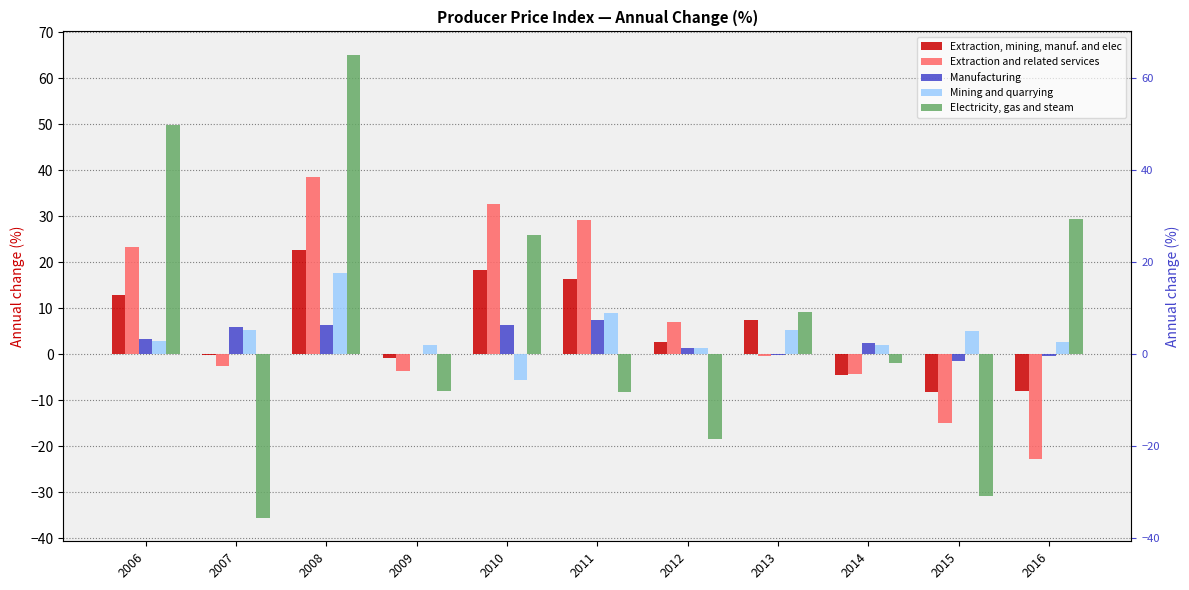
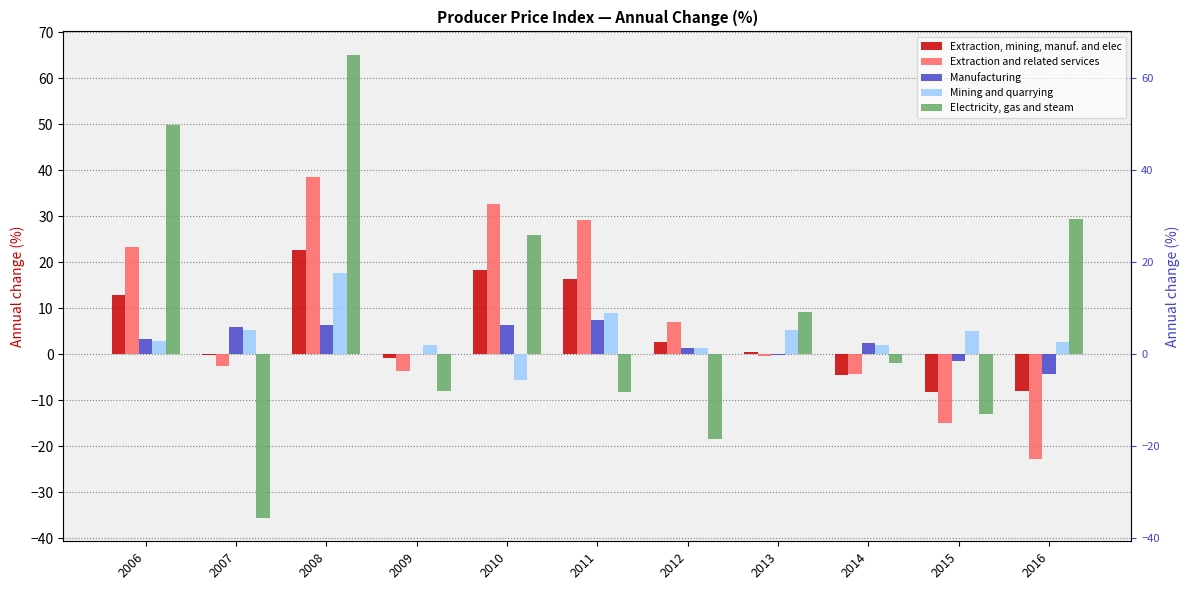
  {
    "Extraction, mining, manuf. and elec": {
      "2006": 13,
      "2008": 23,
      "2009": -1,
      "2010": 18,
      "2011": 16,
      "2012": 3,
-     "2013": 8,
+     "2013": 1,
      "2014": -5,
      "2015": -8,
      "2016": -8
    },
    "Extraction and related services": {
      "2006": 23,
      "2007": -3,
      "2008": 39,
      "2009": -4,
      "2010": 33,
      "2011": 29,
      "2012": 7,
      "2014": -4,
      "2015": -15,
      "2016": -23
    },
    "Manufacturing": {
      "2006": 3,
      "2007": 6,
      "2008": 6,
      "2010": 7,
      "2011": 8,
      "2012": 1,
      "2014": 3,
      "2015": -1,
-     "2016": 0
+     "2016": -4
    },
    "Mining and quarrying": {
      "2006": 3,
      "2007": 5,
      "2008": 18,
      "2009": 2,
      "2010": -6,
      "2011": 9,
      "2012": 2,
      "2013": 5,
      "2014": 2,
      "2015": 5,
      "2016": 3
    },
    "Electricity, gas and steam": {
      "2006": 50,
      "2007": -36,
      "2008": 65,
      "2009": -8,
      "2010": 26,
      "2011": -8,
      "2012": -18,
      "2013": 9,
      "2014": -2,
-     "2015": -31,
+     "2015": -13,
      "2016": 29
    }
  }
